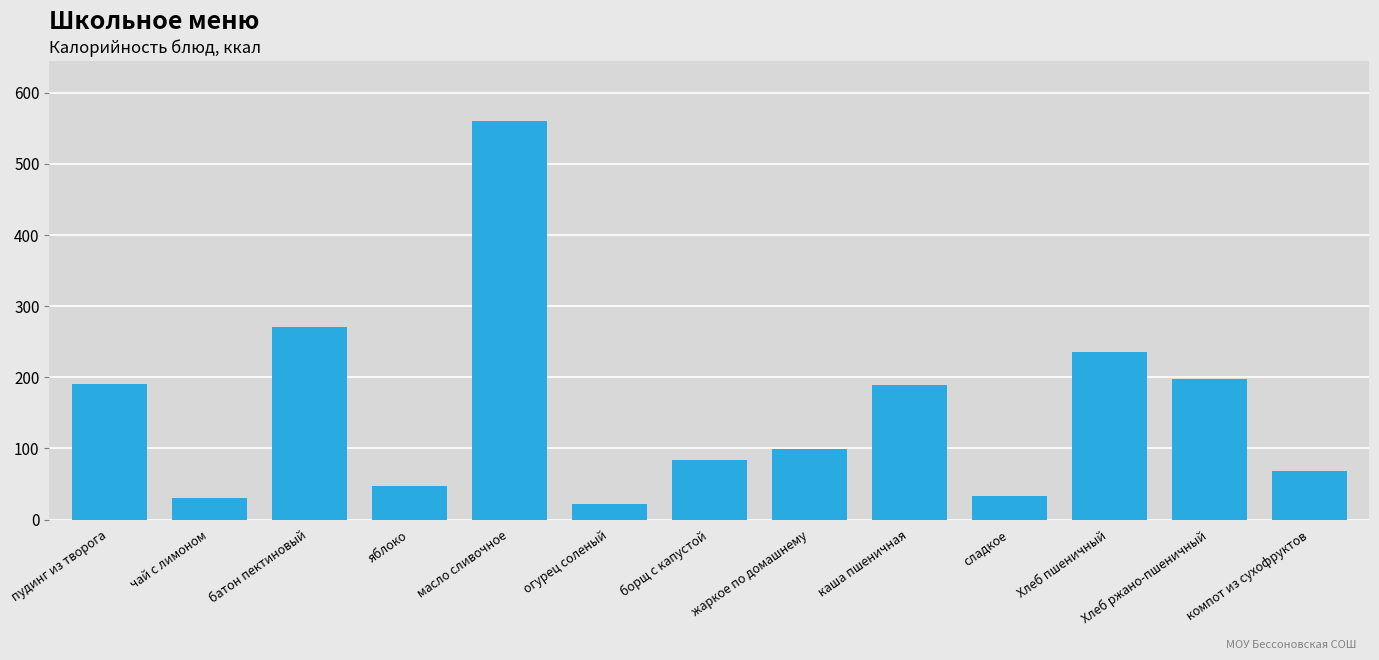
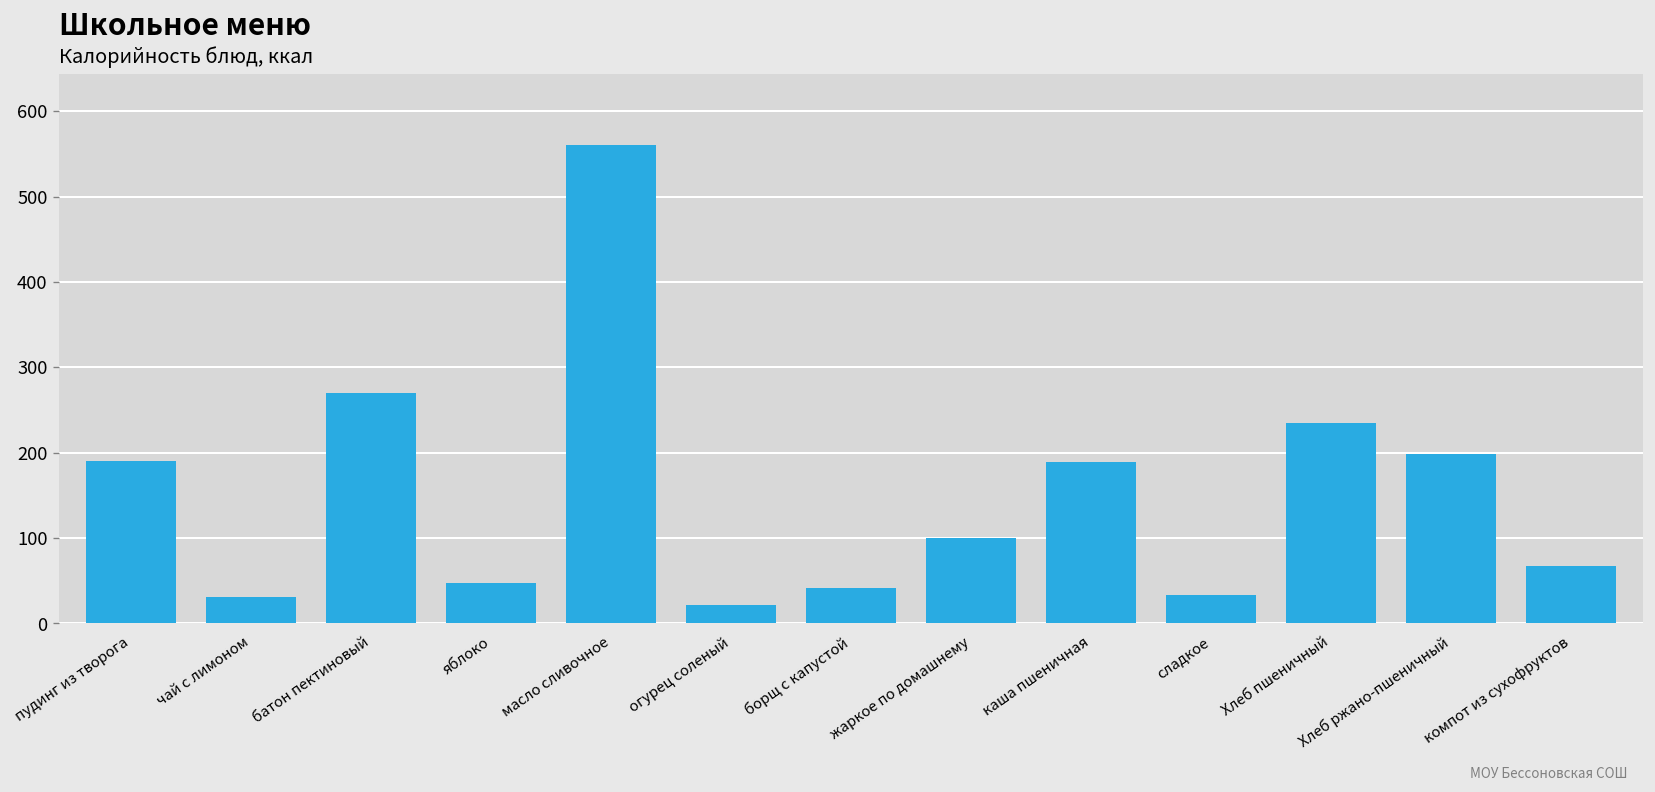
  {
    "пудинг из творога": 190,
    "чай с лимоном": 30,
    "батон пектиновый": 270,
    "яблоко": 50,
    "масло сливочное": 560,
    "огурец соленый": 20,
-   "борщ с капустой": 80,
+   "борщ с капустой": 40,
    "жаркое по домашнему": 100,
    "каша пшеничная": 190,
    "сладкое": 30,
    "Хлеб пшеничный": 240,
    "Хлеб ржано-пшеничный": 200,
    "компот из сухофруктов": 70
  }
